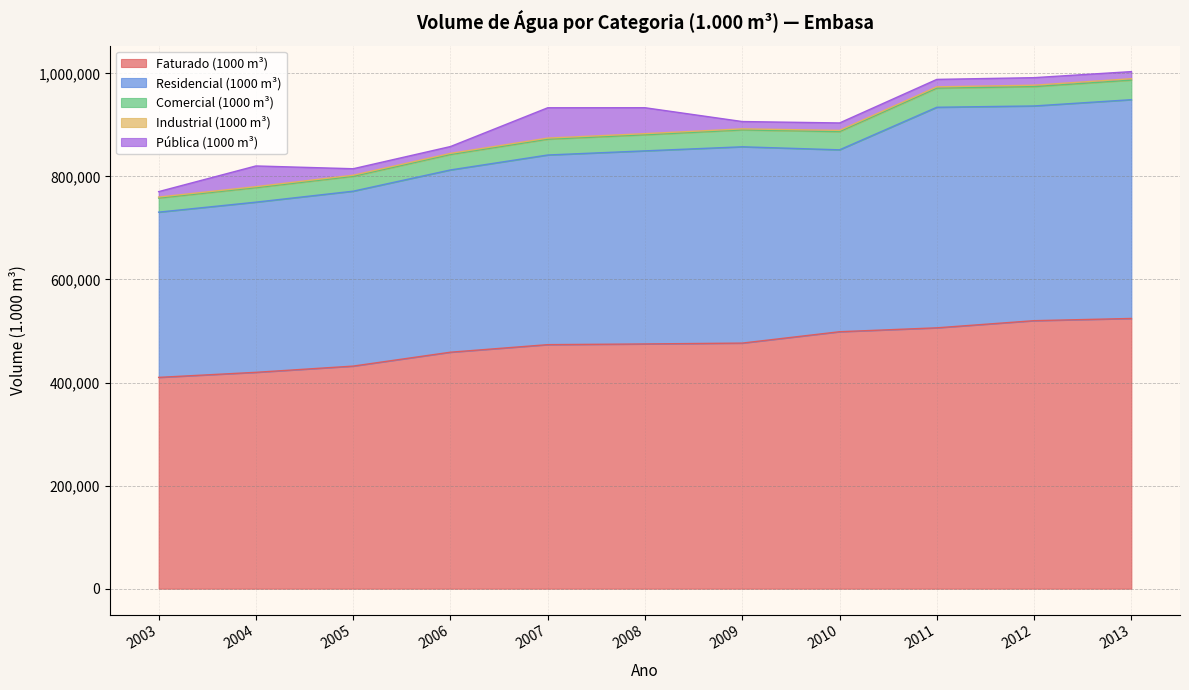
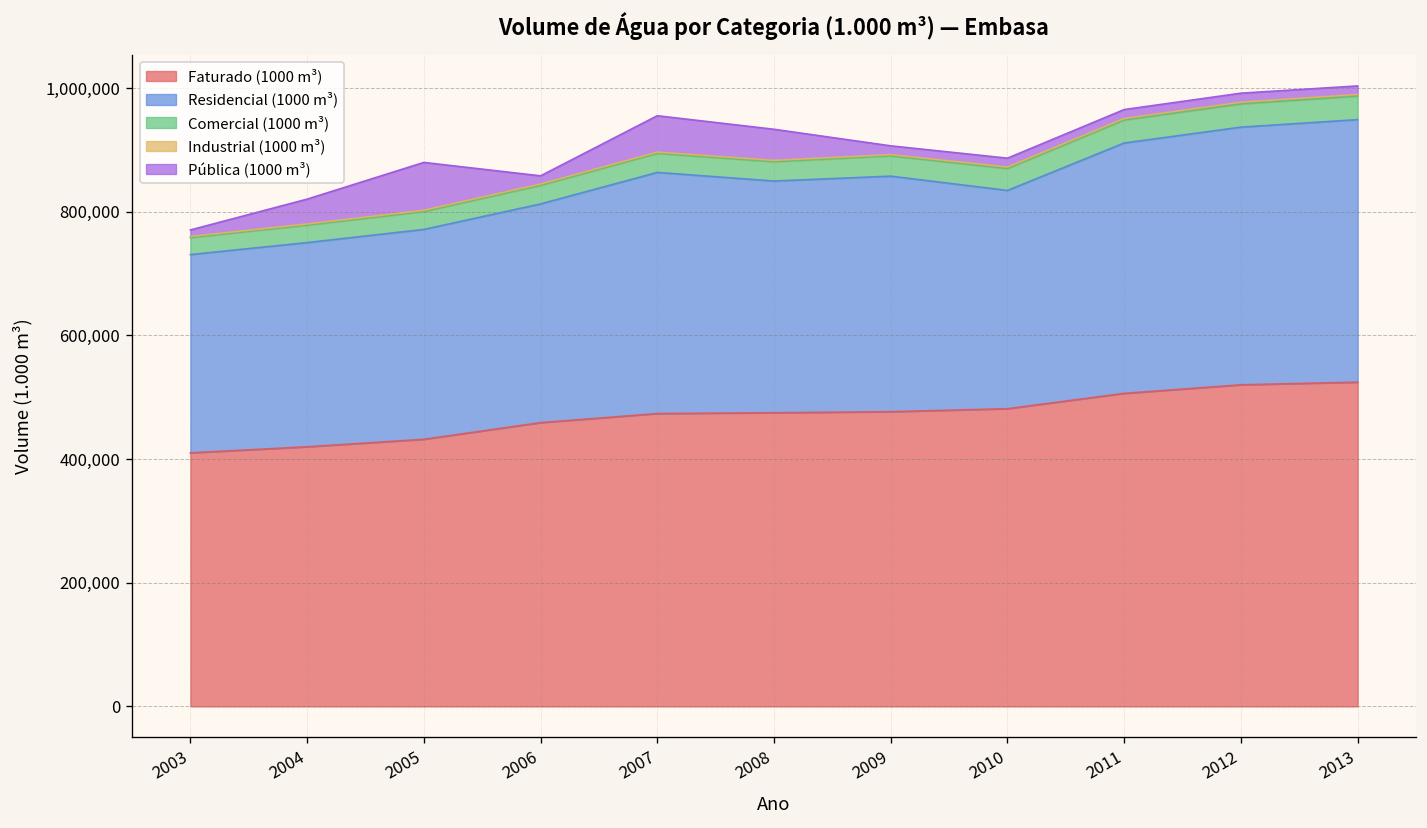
  {
    "Faturado (1000 m³)": {
      "2003": "410,000",
      "2004": "420,000",
      "2005": "430,000",
      "2006": "460,000",
      "2007": "470,000",
      "2008": "470,000",
      "2009": "480,000",
-     "2010": "500,000",
+     "2010": "480,000",
      "2011": "510,000",
      "2012": "520,000",
      "2013": "520,000"
    },
    "Residencial (1000 m³)": {
      "2003": "320,000",
      "2004": "330,000",
      "2005": "340,000",
      "2006": "350,000",
-     "2007": "370,000",
+     "2007": "390,000",
      "2008": "370,000",
      "2009": "380,000",
      "2010": "350,000",
-     "2011": "430,000",
+     "2011": "400,000",
      "2012": "420,000",
      "2013": "420,000"
    },
    "Pública (1000 m³)": {
      "2003": "10,000",
      "2004": "40,000",
-     "2005": "10,000",
+     "2005": "80,000",
      "2006": "10,000",
      "2007": "60,000",
      "2008": "50,000",
      "2009": "10,000",
      "2010": "10,000",
      "2011": "10,000",
      "2012": "10,000",
      "2013": "10,000"
    }
  }
